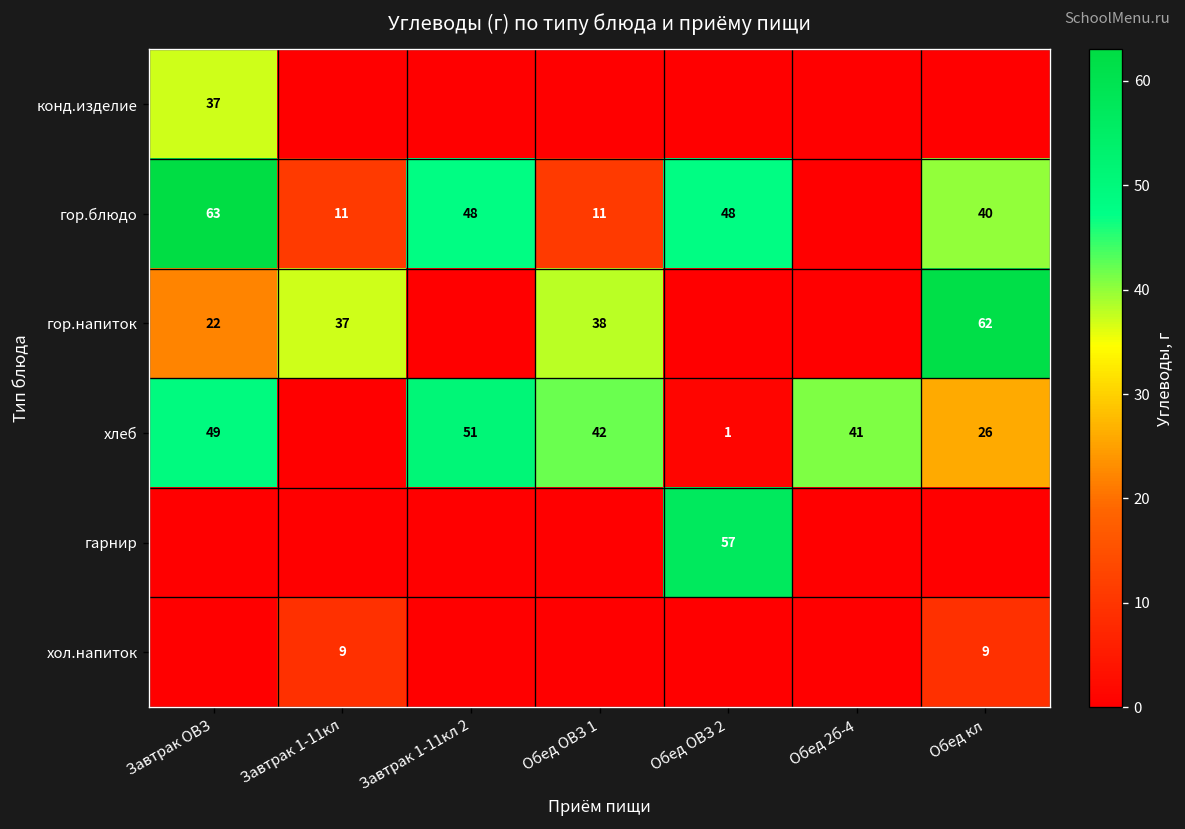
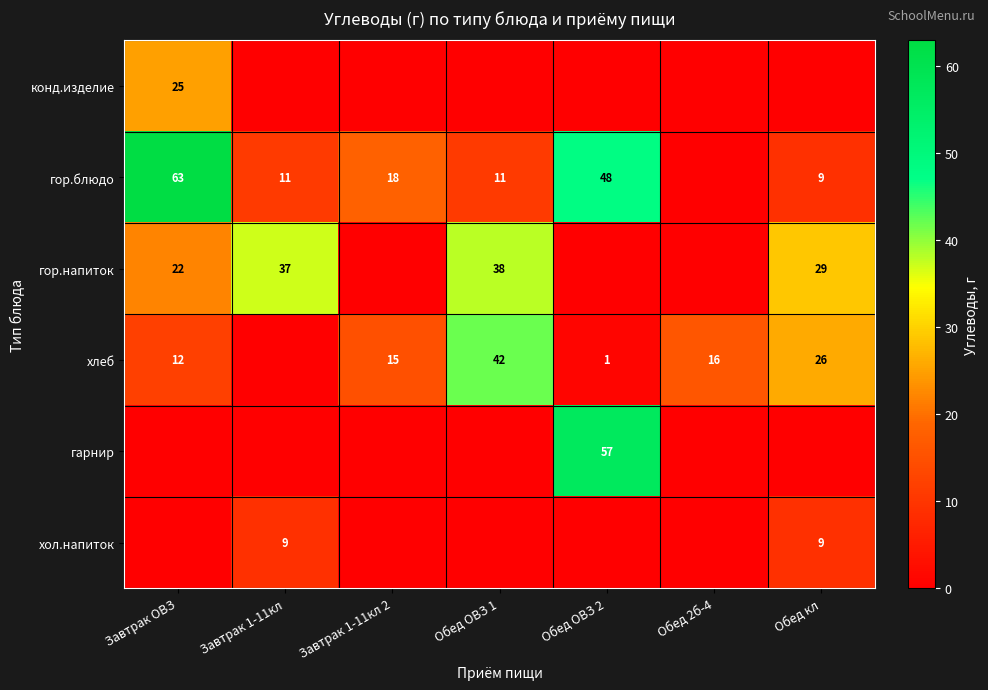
  {
    "конд.изделие": {
-     "Завтрак ОВЗ": 37
+     "Завтрак ОВЗ": 25
    },
    "гор.блюдо": {
      "Завтрак ОВЗ": 63,
      "Завтрак 1-11кл": 11,
-     "Завтрак 1-11кл 2": 48,
+     "Завтрак 1-11кл 2": 18,
      "Обед ОВЗ 1": 11,
      "Обед ОВЗ 2": 48,
-     "Обед кл": 40
+     "Обед кл": 9
    },
    "гор.напиток": {
      "Завтрак ОВЗ": 22,
      "Завтрак 1-11кл": 37,
      "Обед ОВЗ 1": 38,
-     "Обед кл": 62
+     "Обед кл": 29
    },
    "хлеб": {
-     "Завтрак ОВЗ": 49,
-     "Завтрак 1-11кл 2": 51,
+     "Завтрак ОВЗ": 12,
+     "Завтрак 1-11кл 2": 15,
      "Обед ОВЗ 1": 42,
      "Обед ОВЗ 2": 1,
-     "Обед 2б-4": 41,
+     "Обед 2б-4": 16,
      "Обед кл": 26
    },
    "гарнир": {
      "Обед ОВЗ 2": 57
    },
    "хол.напиток": {
      "Завтрак 1-11кл": 9,
      "Обед кл": 9
    }
  }
